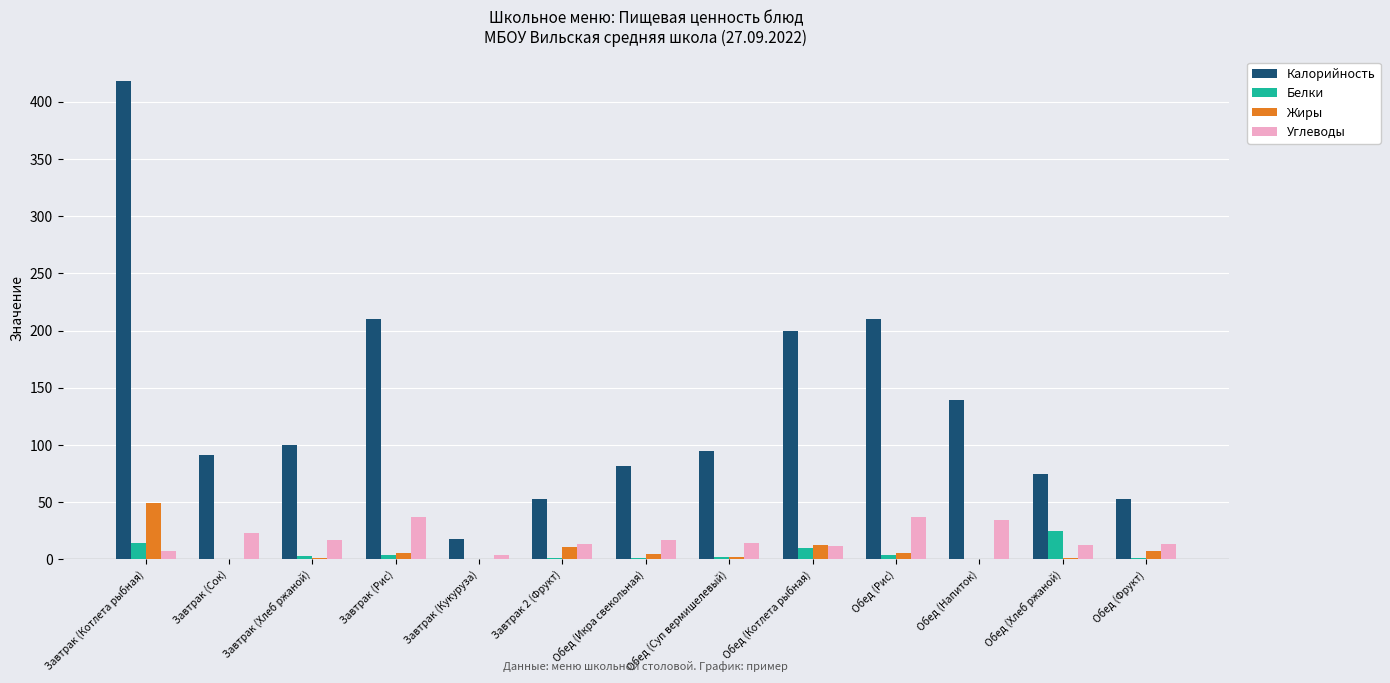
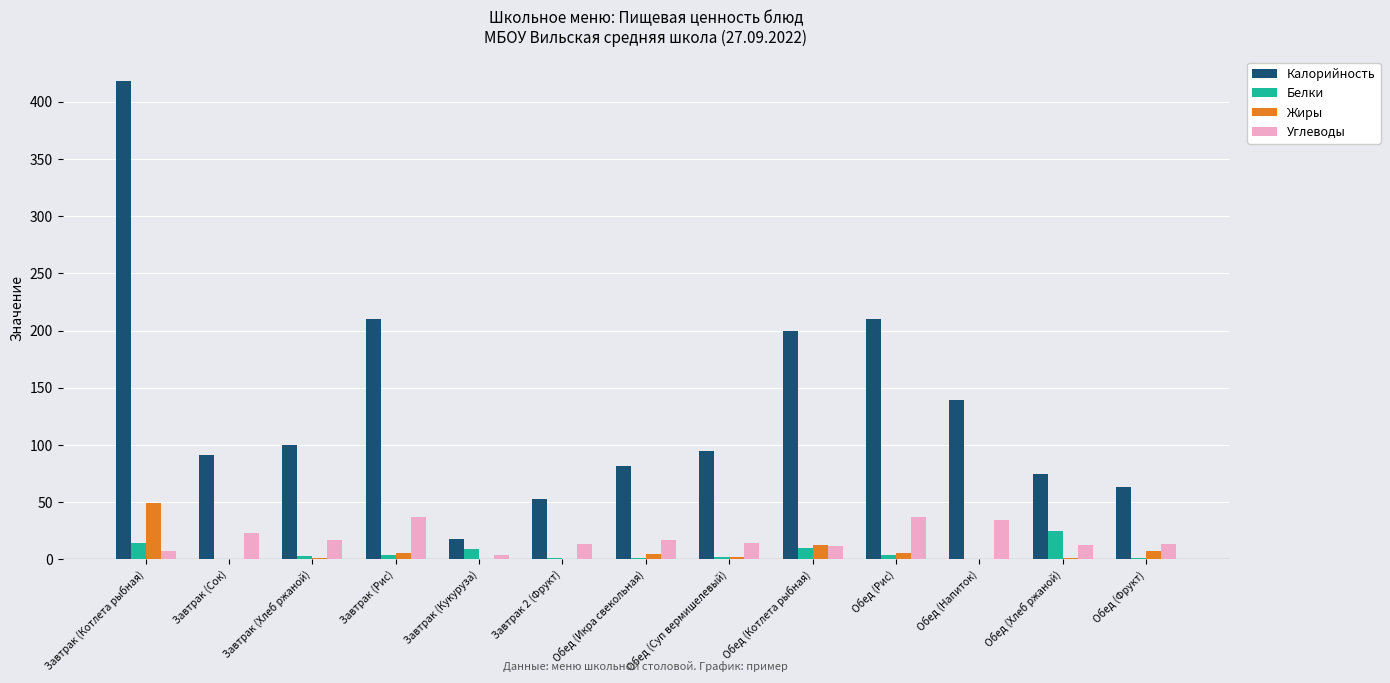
  {
    "Калорийность": {
      "Завтрак (Котлета рыбная)": 419,
      "Завтрак (Сок)": 91,
      "Завтрак (Хлеб ржаной)": 100,
      "Завтрак (Рис)": 210,
      "Завтрак (Кукуруза)": 18,
      "Завтрак 2 (Фрукт)": 53,
      "Обед (Икра свекольная)": 82,
      "Обед (Суп вермишелевый)": 95,
      "Обед (Котлета рыбная)": 200,
      "Обед (Рис)": 210,
      "Обед (Напиток)": 139,
      "Обед (Хлеб ржаной)": 75,
-     "Обед (Фрукт)": 53
+     "Обед (Фрукт)": 63
    },
    "Белки": {
      "Завтрак (Котлета рыбная)": 14,
      "Завтрак (Сок)": 0,
      "Завтрак (Хлеб ржаной)": 3,
      "Завтрак (Рис)": 4,
-     "Завтрак (Кукуруза)": 1,
+     "Завтрак (Кукуруза)": 9,
      "Обед (Котлета рыбная)": 10,
      "Обед (Рис)": 4,
      "Обед (Хлеб ржаной)": 25
    },
    "Жиры": {
      "Завтрак (Котлета рыбная)": 49,
      "Завтрак (Сок)": 0,
      "Завтрак (Рис)": 5,
      "Завтрак (Кукуруза)": 0,
-     "Завтрак 2 (Фрукт)": 11,
+     "Завтрак 2 (Фрукт)": 0,
      "Обед (Икра свекольная)": 5,
      "Обед (Суп вермишелевый)": 2,
      "Обед (Котлета рыбная)": 12,
      "Обед (Рис)": 5,
      "Обед (Фрукт)": 7
    },
    "Углеводы": {
      "Завтрак (Котлета рыбная)": 7,
      "Завтрак (Сок)": 23,
      "Завтрак (Хлеб ржаной)": 17,
      "Завтрак (Рис)": 37,
      "Завтрак (Кукуруза)": 4,
      "Завтрак 2 (Фрукт)": 13,
      "Обед (Икра свекольная)": 17,
      "Обед (Суп вермишелевый)": 14,
      "Обед (Котлета рыбная)": 12,
      "Обед (Рис)": 37,
      "Обед (Напиток)": 35,
      "Обед (Хлеб ржаной)": 13,
      "Обед (Фрукт)": 13
    }
  }
